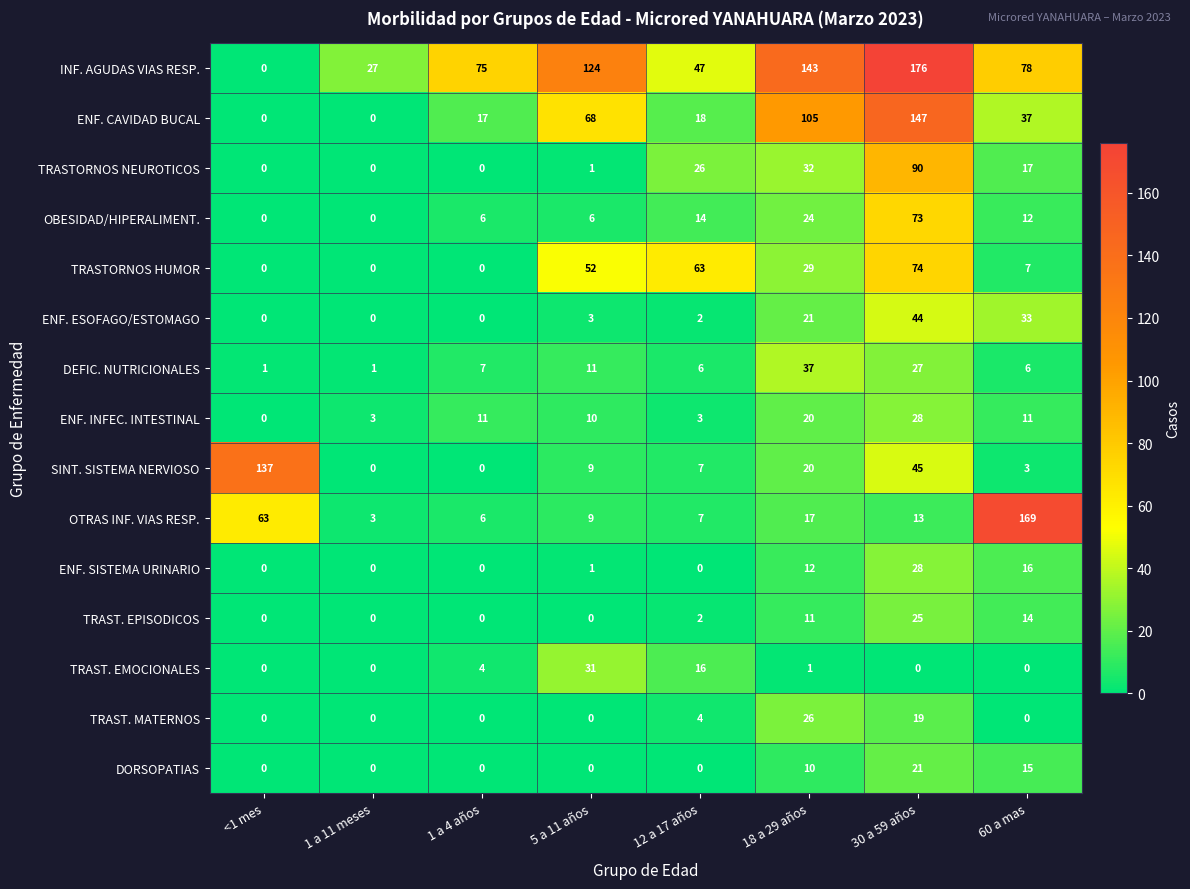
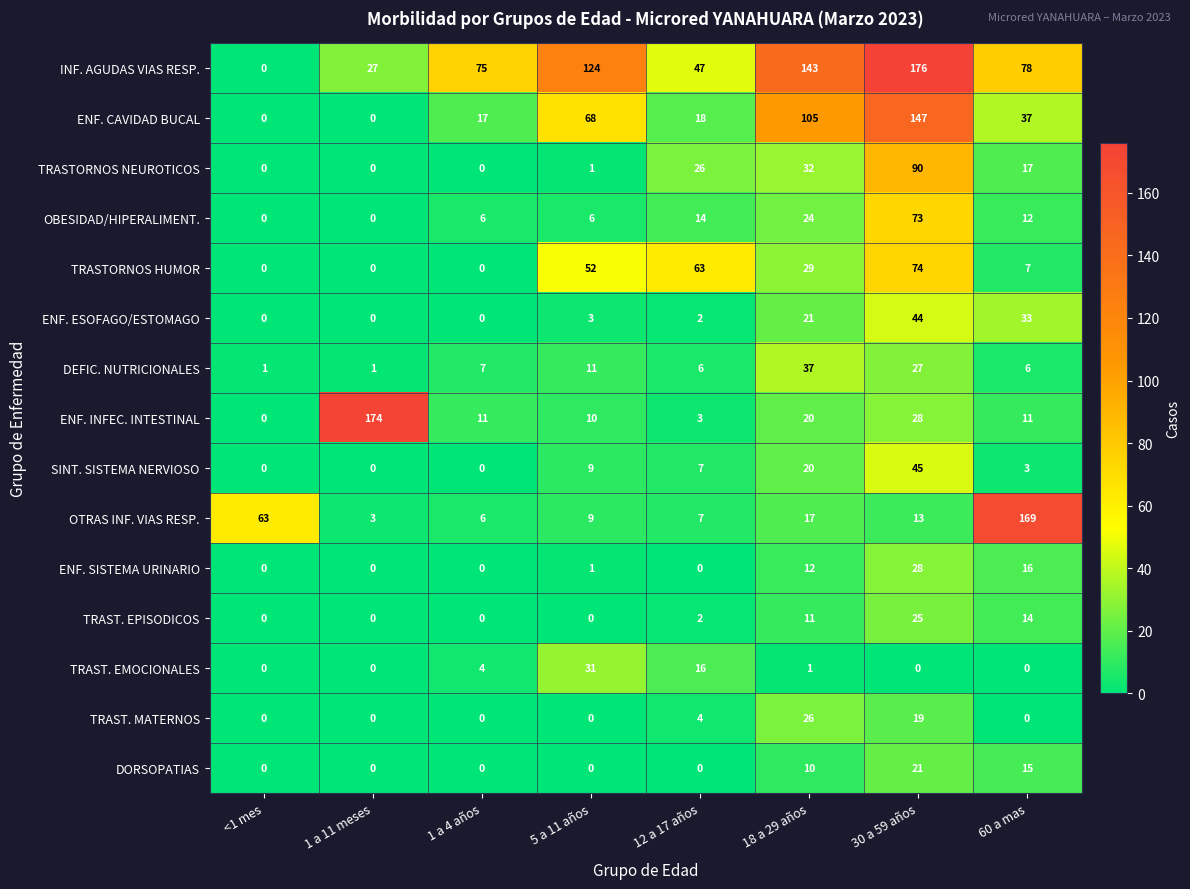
  {
    "INF. AGUDAS VIAS RESP.": {
      "<1 mes": 0,
      "1 a 11 meses": 27,
      "1 a 4 años": 75,
      "5 a 11 años": 124,
      "12 a 17 años": 47,
      "18 a 29 años": 143,
      "30 a 59 años": 176,
      "60 a mas": 78
    },
    "ENF. CAVIDAD BUCAL": {
      "<1 mes": 0,
      "1 a 11 meses": 0,
      "1 a 4 años": 17,
      "5 a 11 años": 68,
      "12 a 17 años": 18,
      "18 a 29 años": 105,
      "30 a 59 años": 147,
      "60 a mas": 37
    },
    "TRASTORNOS NEUROTICOS": {
      "<1 mes": 0,
      "1 a 11 meses": 0,
      "1 a 4 años": 0,
      "5 a 11 años": 1,
      "12 a 17 años": 26,
      "18 a 29 años": 32,
      "30 a 59 años": 90,
      "60 a mas": 17
    },
    "OBESIDAD/HIPERALIMENT.": {
      "<1 mes": 0,
      "1 a 11 meses": 0,
      "1 a 4 años": 6,
      "5 a 11 años": 6,
      "12 a 17 años": 14,
      "18 a 29 años": 24,
      "30 a 59 años": 73,
      "60 a mas": 12
    },
    "TRASTORNOS HUMOR": {
      "<1 mes": 0,
      "1 a 11 meses": 0,
      "1 a 4 años": 0,
      "5 a 11 años": 52,
      "12 a 17 años": 63,
      "18 a 29 años": 29,
      "30 a 59 años": 74,
      "60 a mas": 7
    },
    "ENF. ESOFAGO/ESTOMAGO": {
      "<1 mes": 0,
      "1 a 11 meses": 0,
      "1 a 4 años": 0,
      "5 a 11 años": 3,
      "12 a 17 años": 2,
      "18 a 29 años": 21,
      "30 a 59 años": 44,
      "60 a mas": 33
    },
    "DEFIC. NUTRICIONALES": {
      "<1 mes": 1,
      "1 a 11 meses": 1,
      "1 a 4 años": 7,
      "5 a 11 años": 11,
      "12 a 17 años": 6,
      "18 a 29 años": 37,
      "30 a 59 años": 27,
      "60 a mas": 6
    },
    "ENF. INFEC. INTESTINAL": {
      "<1 mes": 0,
-     "1 a 11 meses": 3,
+     "1 a 11 meses": 174,
      "1 a 4 años": 11,
      "5 a 11 años": 10,
      "12 a 17 años": 3,
      "18 a 29 años": 20,
      "30 a 59 años": 28,
      "60 a mas": 11
    },
    "SINT. SISTEMA NERVIOSO": {
-     "<1 mes": 137,
+     "<1 mes": 0,
      "1 a 11 meses": 0,
      "1 a 4 años": 0,
      "5 a 11 años": 9,
      "12 a 17 años": 7,
      "18 a 29 años": 20,
      "30 a 59 años": 45,
      "60 a mas": 3
    },
    "OTRAS INF. VIAS RESP.": {
      "<1 mes": 63,
      "1 a 11 meses": 3,
      "1 a 4 años": 6,
      "5 a 11 años": 9,
      "12 a 17 años": 7,
      "18 a 29 años": 17,
      "30 a 59 años": 13,
      "60 a mas": 169
    },
    "ENF. SISTEMA URINARIO": {
      "<1 mes": 0,
      "1 a 11 meses": 0,
      "1 a 4 años": 0,
      "5 a 11 años": 1,
      "12 a 17 años": 0,
      "18 a 29 años": 12,
      "30 a 59 años": 28,
      "60 a mas": 16
    },
    "TRAST. EPISODICOS": {
      "<1 mes": 0,
      "1 a 11 meses": 0,
      "1 a 4 años": 0,
      "5 a 11 años": 0,
      "12 a 17 años": 2,
      "18 a 29 años": 11,
      "30 a 59 años": 25,
      "60 a mas": 14
    },
    "TRAST. EMOCIONALES": {
      "<1 mes": 0,
      "1 a 11 meses": 0,
      "1 a 4 años": 4,
      "5 a 11 años": 31,
      "12 a 17 años": 16,
      "18 a 29 años": 1,
      "30 a 59 años": 0,
      "60 a mas": 0
    },
    "TRAST. MATERNOS": {
      "<1 mes": 0,
      "1 a 11 meses": 0,
      "1 a 4 años": 0,
      "5 a 11 años": 0,
      "12 a 17 años": 4,
      "18 a 29 años": 26,
      "30 a 59 años": 19,
      "60 a mas": 0
    },
    "DORSOPATIAS": {
      "<1 mes": 0,
      "1 a 11 meses": 0,
      "1 a 4 años": 0,
      "5 a 11 años": 0,
      "12 a 17 años": 0,
      "18 a 29 años": 10,
      "30 a 59 años": 21,
      "60 a mas": 15
    }
  }
